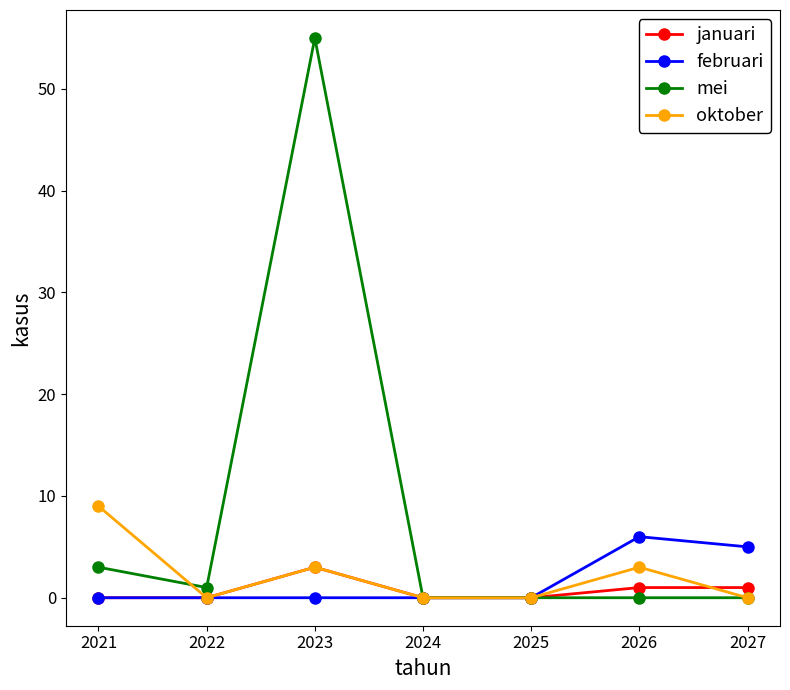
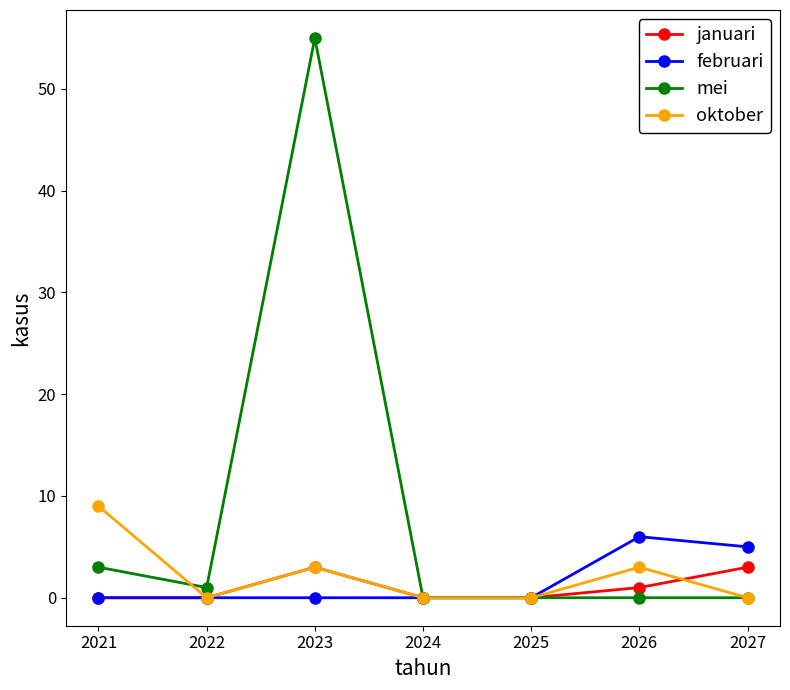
  {
    "januari": {
      "2026": 1,
-     "2027": 1
+     "2027": 3
    },
    "februari": {
      "2023": 0,
      "2026": 6,
      "2027": 5
    },
    "mei": {
      "2021": 3,
      "2022": 1,
      "2023": 55,
      "2026": 0
    },
    "oktober": {
      "2021": 9,
      "2026": 3
    }
  }
